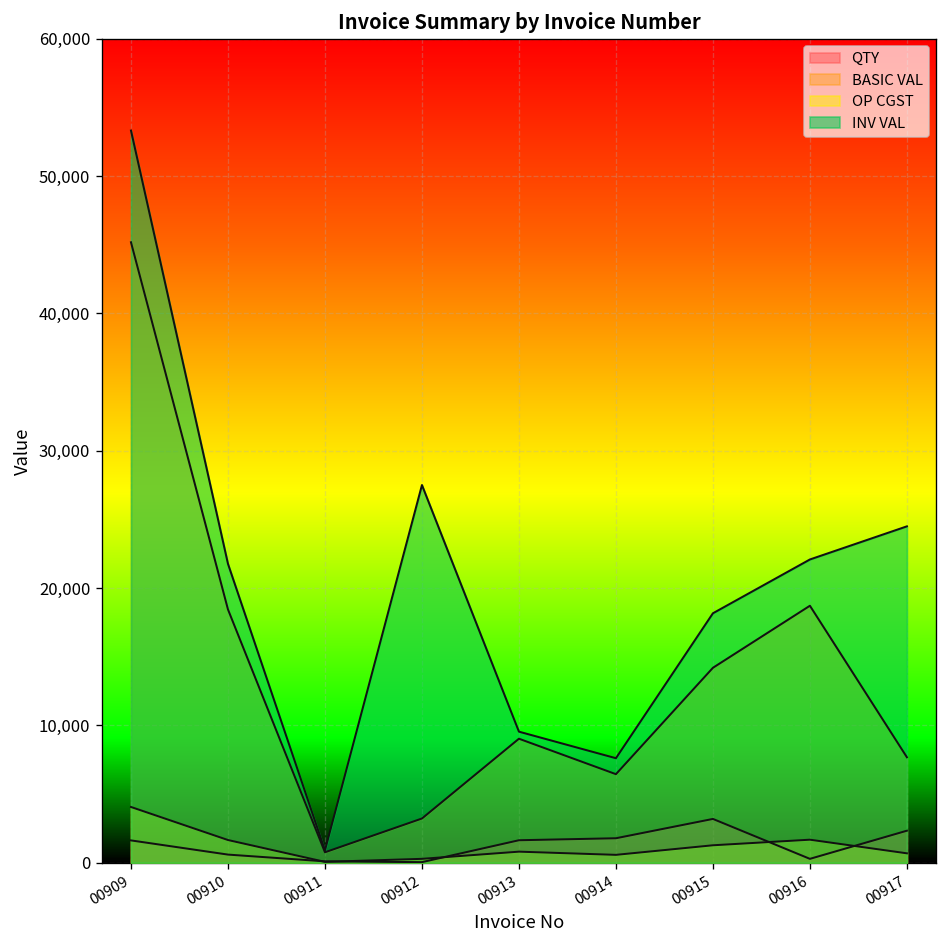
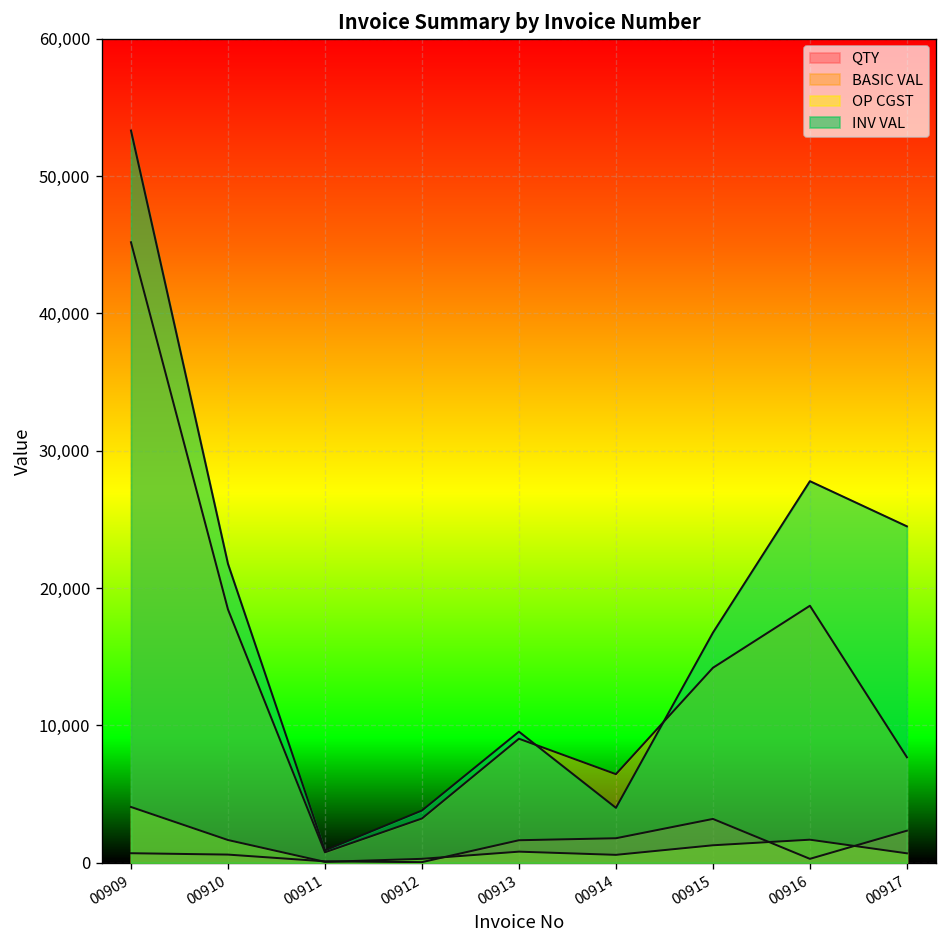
  {
    "QTY": {
-     "00909": "1,600",
+     "00909": "700",
      "00910": "600",
      "00912": "100",
      "00913": "1,600",
      "00914": "1,800",
      "00915": "3,200",
      "00916": "300",
      "00917": "2,300"
    },
    "INV VAL": {
      "00909": "53,300",
      "00910": "21,800",
-     "00912": "27,500",
+     "00912": "3,800",
      "00913": "9,600",
-     "00914": "7,600",
-     "00915": "18,200",
-     "00916": "22,100",
+     "00914": "4,000",
+     "00915": "16,800",
+     "00916": "27,800",
      "00917": "24,500"
    }
  }
